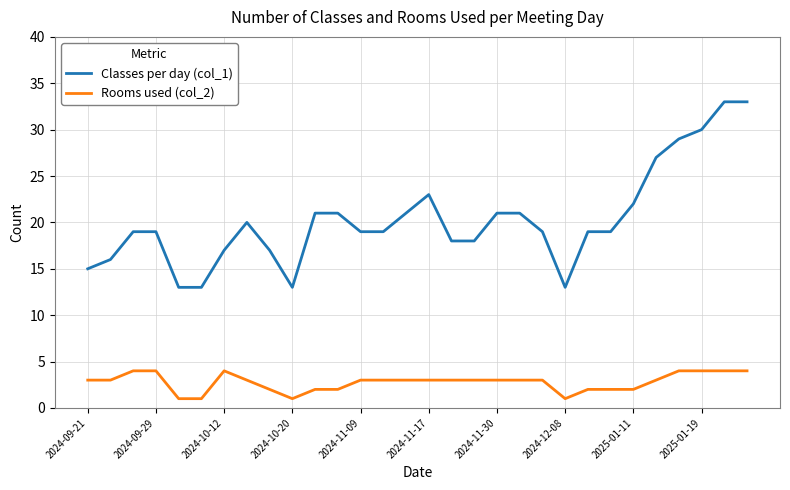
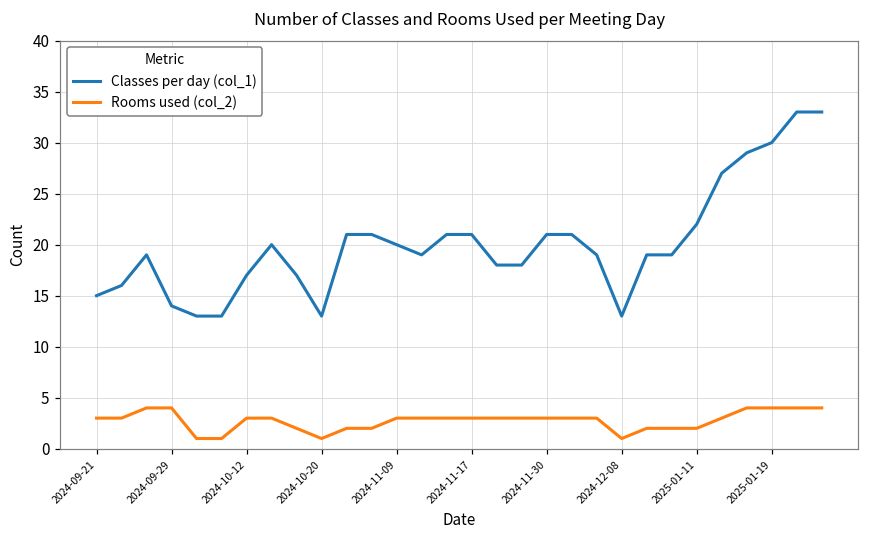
  {
    "Classes per day (col_1)": {
      "2024-09-21": 15,
-     "2024-09-29": 19,
+     "2024-09-29": 14,
      "2024-10-12": 17,
      "2024-10-20": 13,
-     "2024-11-09": 19,
-     "2024-11-17": 23,
+     "2024-11-09": 20,
+     "2024-11-17": 21,
      "2024-11-30": 21,
      "2024-12-08": 13,
      "2025-01-11": 22,
      "2025-01-19": 30
    },
    "Rooms used (col_2)": {
      "2024-09-21": 3,
      "2024-09-29": 4,
-     "2024-10-12": 4,
+     "2024-10-12": 3,
      "2024-10-20": 1,
      "2024-11-09": 3,
      "2024-11-17": 3,
      "2024-11-30": 3,
      "2024-12-08": 1,
      "2025-01-11": 2,
      "2025-01-19": 4
    }
  }
